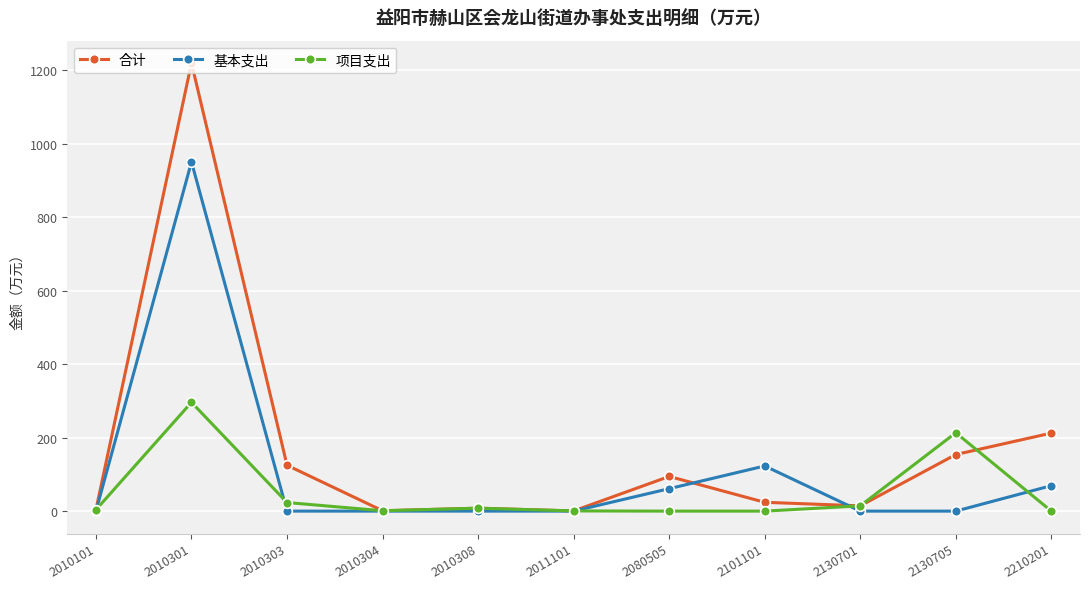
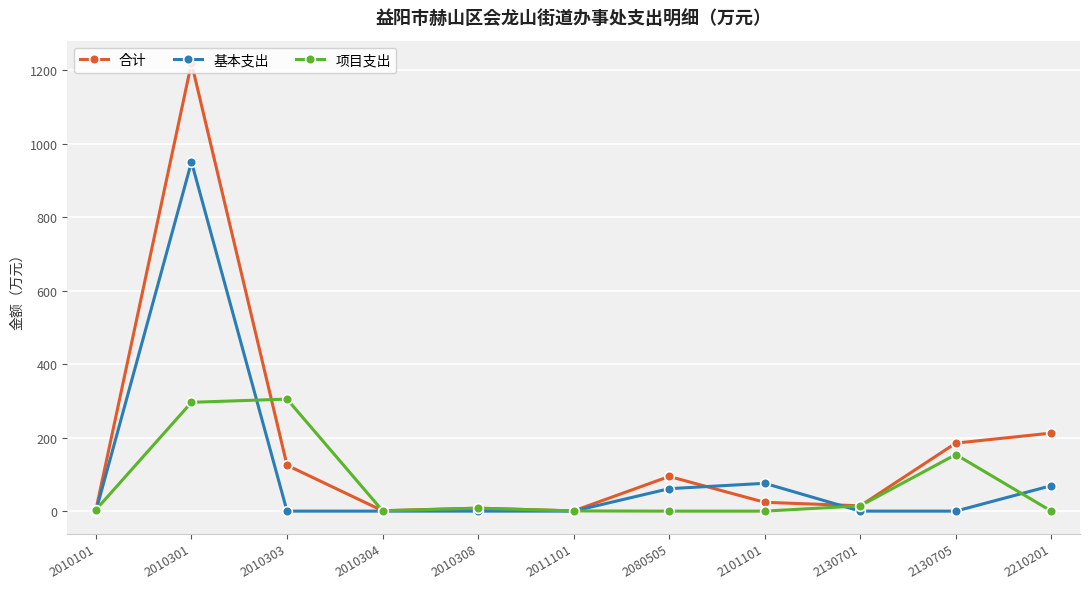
  {
    "合计": {
      "2010303": 120,
      "2080505": 90,
      "2101101": 20,
-     "2130705": 150,
+     "2130705": 190,
      "2210201": 210
    },
    "基本支出": {
      "2010301": 950,
      "2010303": 0,
      "2010308": 0,
      "2080505": 60,
-     "2101101": 120,
+     "2101101": 80,
      "2130701": 0,
      "2130705": 0,
      "2210201": 70
    },
    "项目支出": {
      "2010301": 300,
-     "2010303": 20,
+     "2010303": 300,
      "2080505": 0,
      "2101101": 0,
-     "2130705": 210,
+     "2130705": 150,
      "2210201": 0
    }
  }
